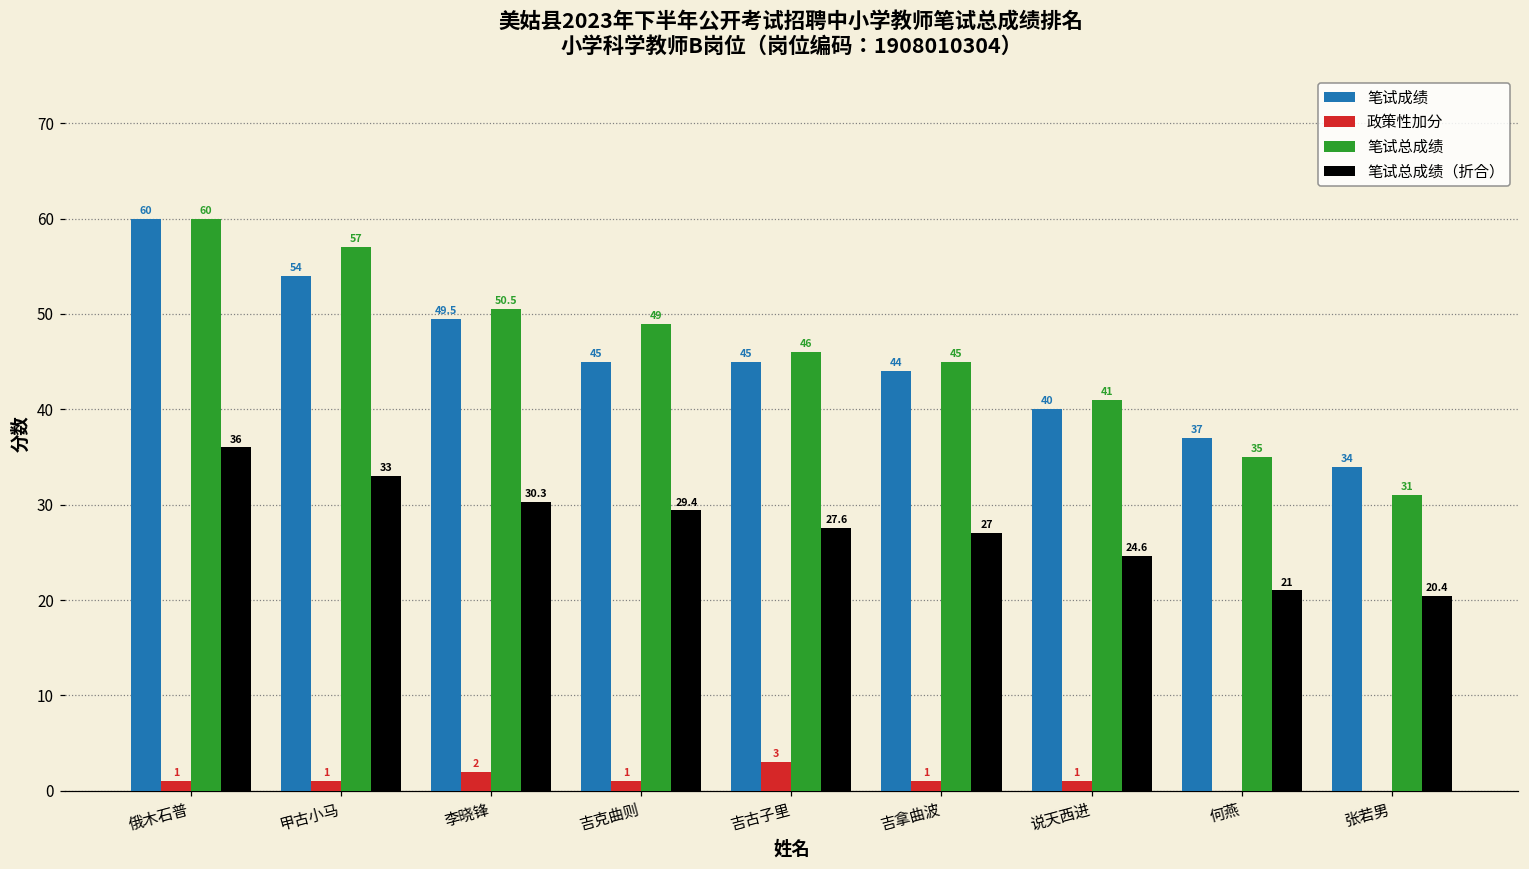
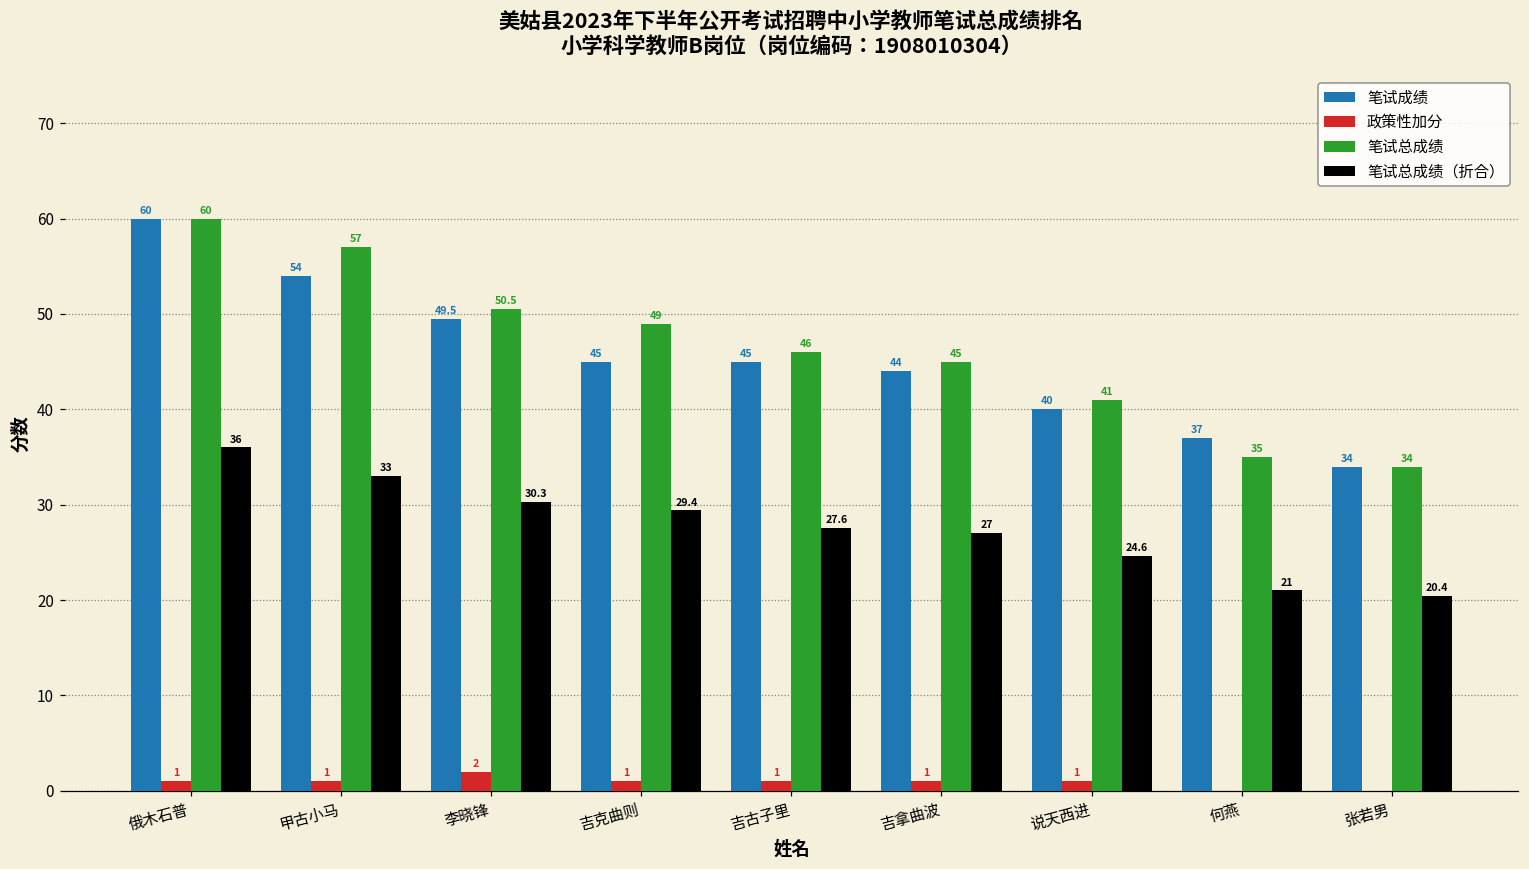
  {
    "笔试成绩": {
      "俄木石普": 60,
      "甲古小马": 54,
      "李晓锋": 49.5,
      "吉克曲则": 45,
      "吉古子里": 45,
      "吉拿曲波": 44,
      "说天西进": 40,
      "何燕": 37,
      "张若男": 34
    },
    "政策性加分": {
      "俄木石普": 1,
      "甲古小马": 1,
      "李晓锋": 2,
      "吉克曲则": 1,
-     "吉古子里": 3,
+     "吉古子里": 1,
      "吉拿曲波": 1,
      "说天西进": 1
    },
    "笔试总成绩": {
      "俄木石普": 60,
      "甲古小马": 57,
      "李晓锋": 50.5,
      "吉克曲则": 49,
      "吉古子里": 46,
      "吉拿曲波": 45,
      "说天西进": 41,
      "何燕": 35,
-     "张若男": 31
+     "张若男": 34
    },
    "笔试总成绩（折合）": {
      "俄木石普": 36,
      "甲古小马": 33,
      "李晓锋": 30.3,
      "吉克曲则": 29.4,
      "吉古子里": 27.6,
      "吉拿曲波": 27,
      "说天西进": 24.6,
      "何燕": 21,
      "张若男": 20.4
    }
  }
